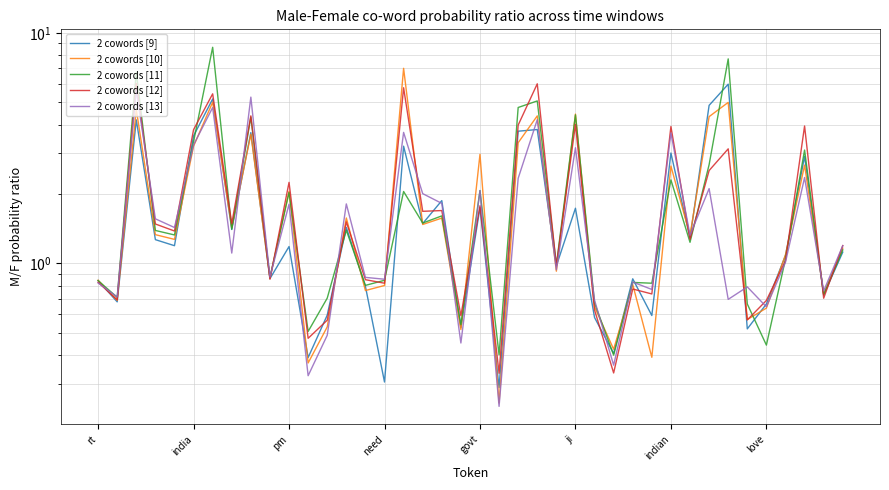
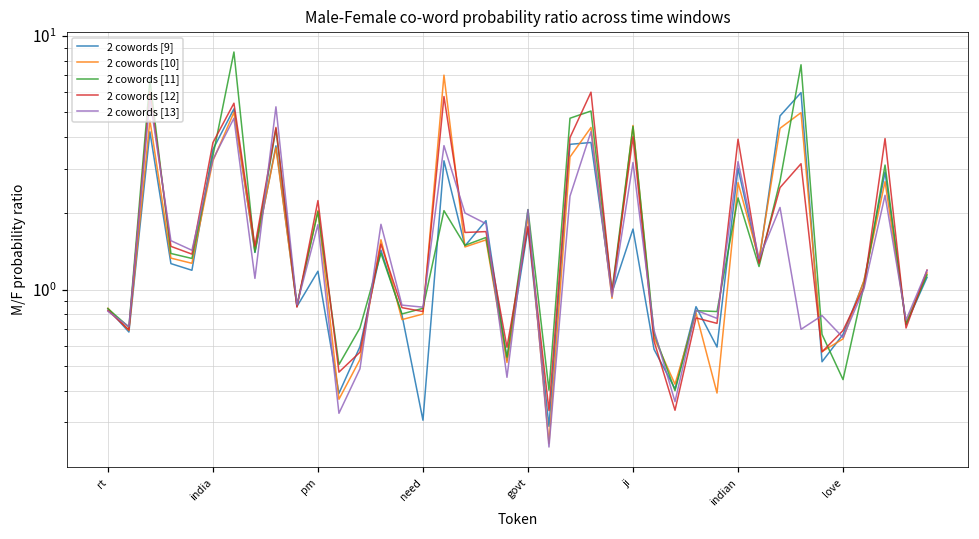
  {
    "2 cowords [9]": {
      "india": 3.6,
      "pm": 1.2,
      "need": 0.3,
      "ji": 1.7,
      "indian": 3.0,
      "love": 0.67
    },
    "2 cowords [10]": {
-     "govt": 3.0,
+     "govt": 1.9,
      "indian": 2.6
    },
    "2 cowords [11]": {
      "india": 3.4,
      "indian": 2.3,
      "love": 0.44
    },
    "2 cowords [12]": {
      "india": 3.8,
      "pm": 2.2,
      "ji": 4.0,
      "indian": 3.9,
      "love": 0.7
    },
    "2 cowords [13]": {
      "pm": 1.8,
      "ji": 3.2,
-     "indian": 3.7
+     "indian": 3.2
    }
  }
